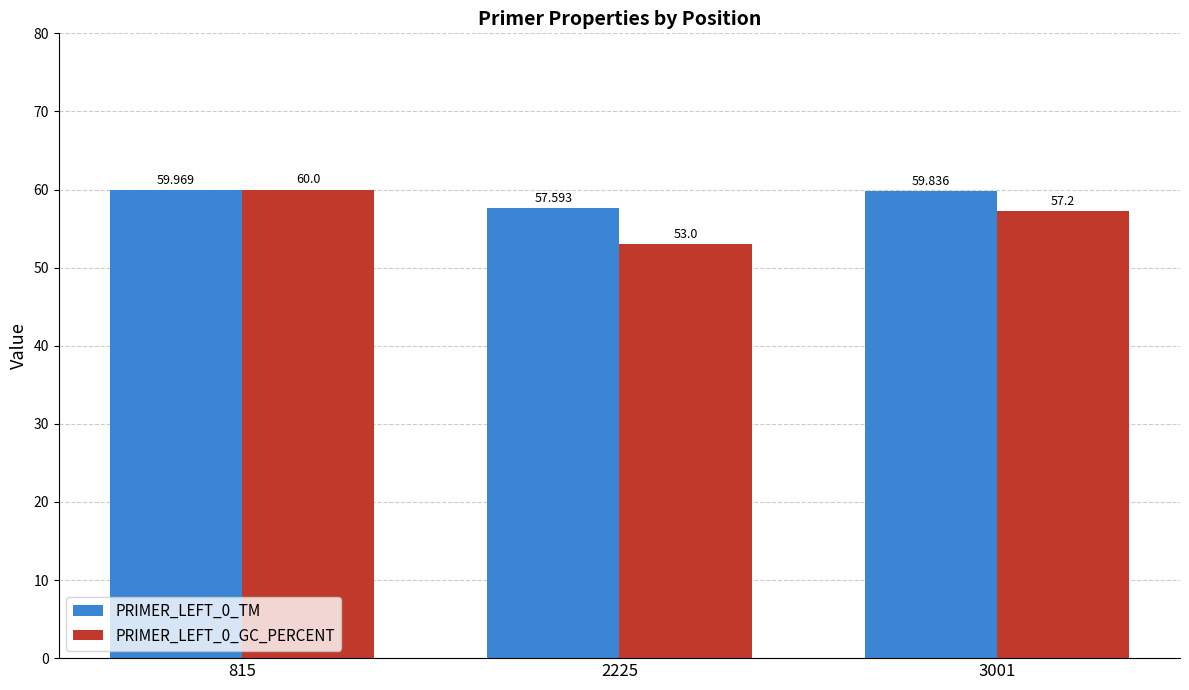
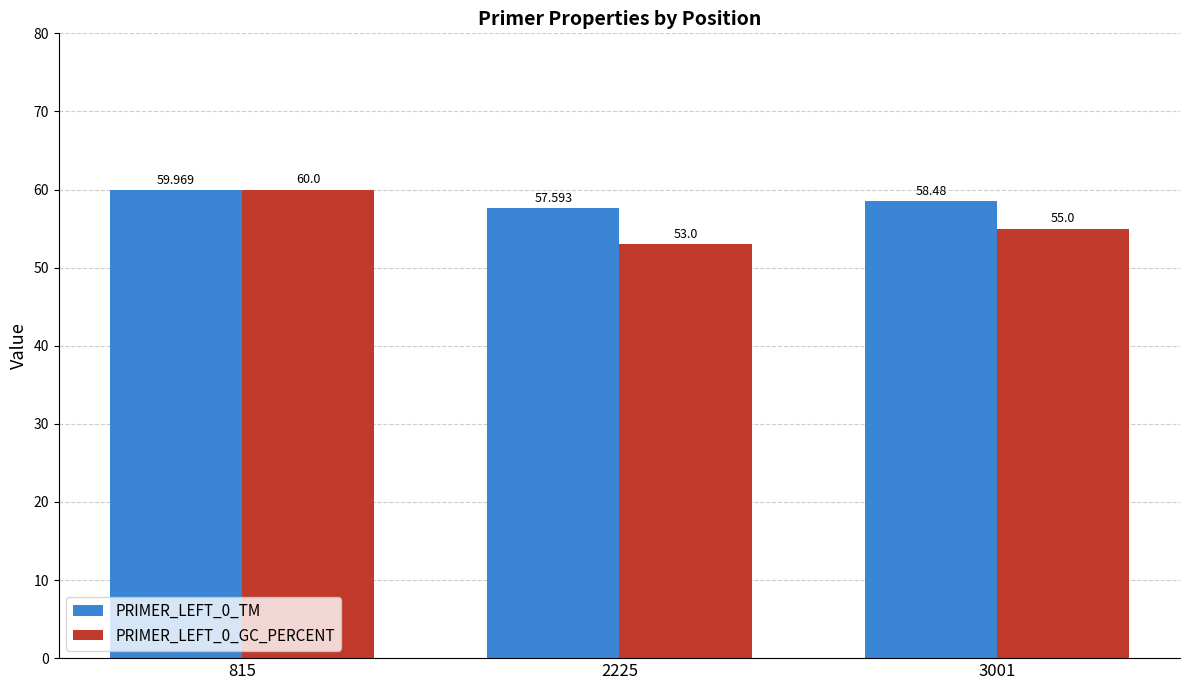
  {
    "PRIMER_LEFT_0_TM": {
      "815": 59.969,
      "2225": 57.593,
-     "3001": 59.836
+     "3001": 58.48
    },
    "PRIMER_LEFT_0_GC_PERCENT": {
      "815": 60.0,
      "2225": 53.0,
-     "3001": 57.2
+     "3001": 55.0
    }
  }
